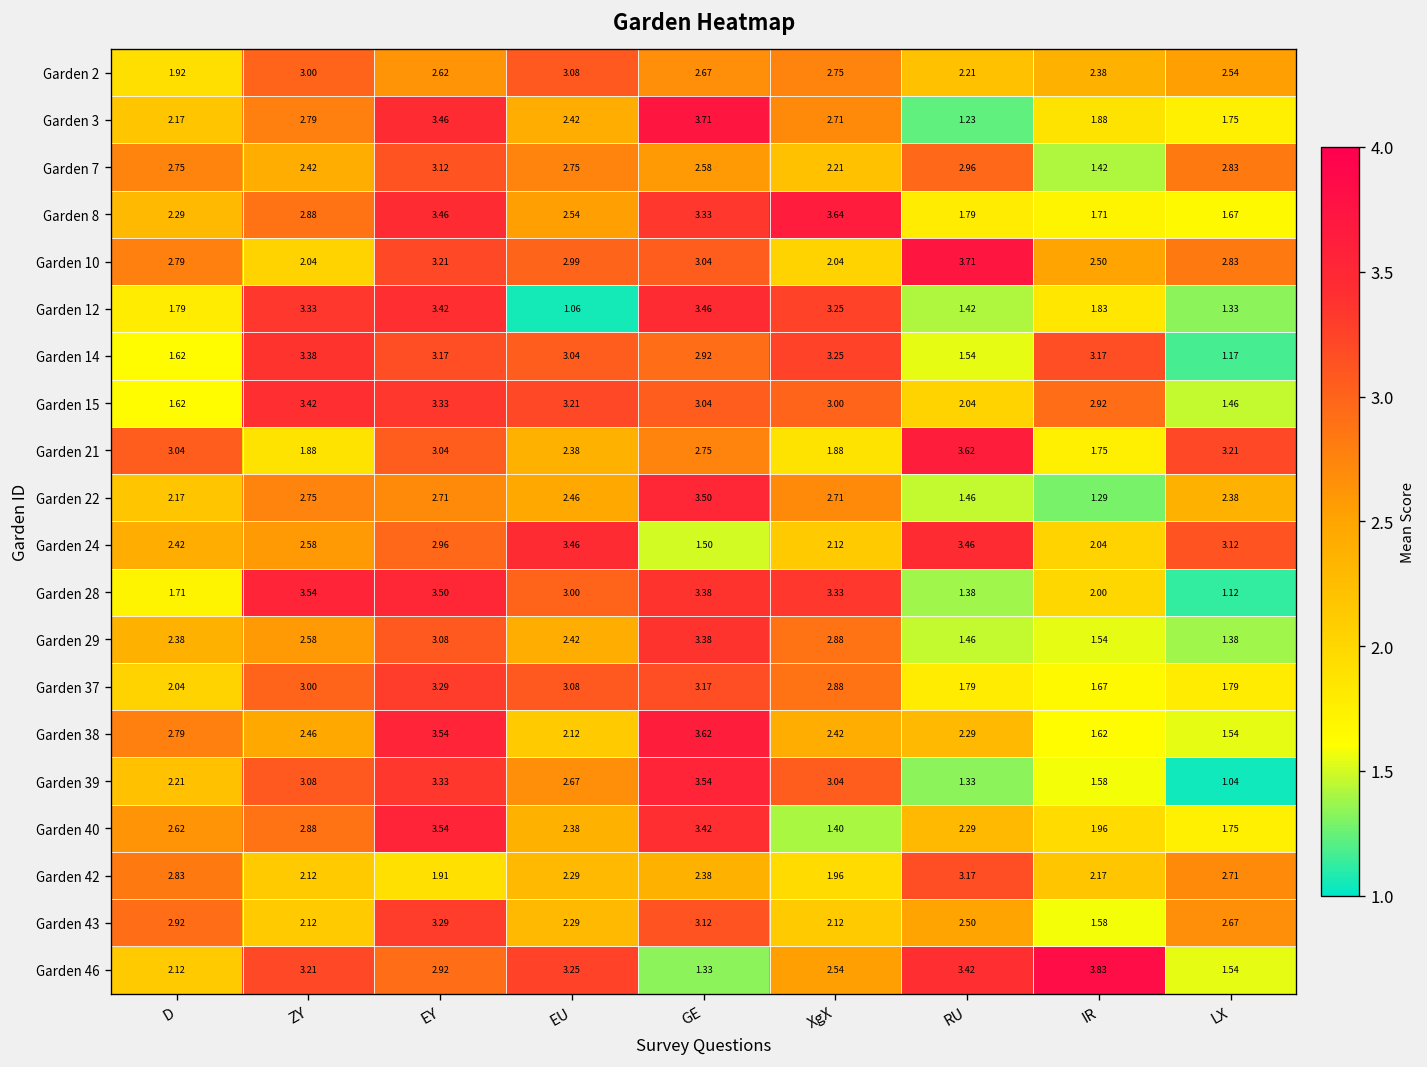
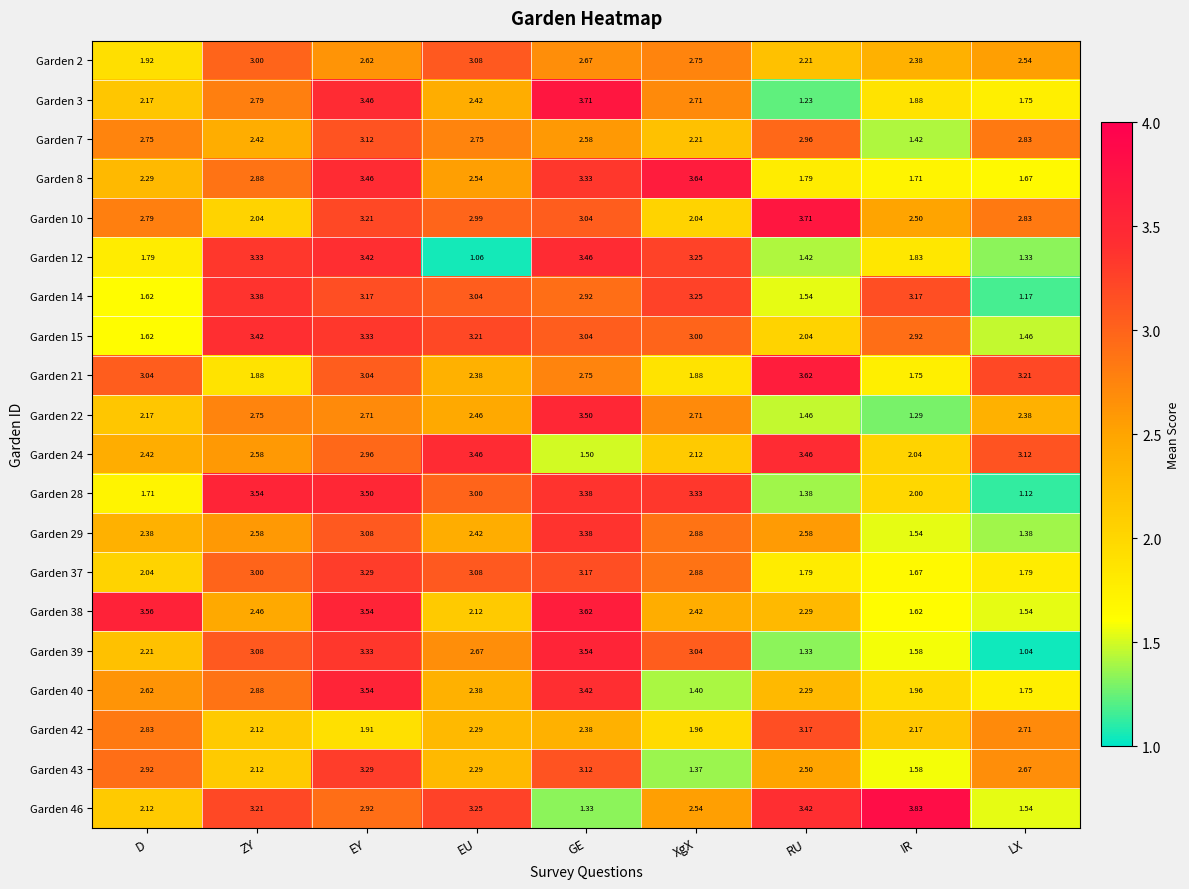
  {
    "Garden 2": {
      "D": 1.92,
      "ZY": 3.00,
      "EY": 2.62,
      "EU": 3.08,
      "GE": 2.67,
      "XgX": 2.75,
      "RU": 2.21,
      "IR": 2.38,
      "LX": 2.54
    },
    "Garden 3": {
      "D": 2.17,
      "ZY": 2.79,
      "EY": 3.46,
      "EU": 2.42,
      "GE": 3.71,
      "XgX": 2.71,
      "RU": 1.23,
      "IR": 1.88,
      "LX": 1.75
    },
    "Garden 7": {
      "D": 2.75,
      "ZY": 2.42,
      "EY": 3.12,
      "EU": 2.75,
      "GE": 2.58,
      "XgX": 2.21,
      "RU": 2.96,
      "IR": 1.42,
      "LX": 2.83
    },
    "Garden 8": {
      "D": 2.29,
      "ZY": 2.88,
      "EY": 3.46,
      "EU": 2.54,
      "GE": 3.33,
      "XgX": 3.64,
      "RU": 1.79,
      "IR": 1.71,
      "LX": 1.67
    },
    "Garden 10": {
      "D": 2.79,
      "ZY": 2.04,
      "EY": 3.21,
      "EU": 2.99,
      "GE": 3.04,
      "XgX": 2.04,
      "RU": 3.71,
      "IR": 2.50,
      "LX": 2.83
    },
    "Garden 12": {
      "D": 1.79,
      "ZY": 3.33,
      "EY": 3.42,
      "EU": 1.06,
      "GE": 3.46,
      "XgX": 3.25,
      "RU": 1.42,
      "IR": 1.83,
      "LX": 1.33
    },
    "Garden 14": {
      "D": 1.62,
      "ZY": 3.38,
      "EY": 3.17,
      "EU": 3.04,
      "GE": 2.92,
      "XgX": 3.25,
      "RU": 1.54,
      "IR": 3.17,
      "LX": 1.17
    },
    "Garden 15": {
      "D": 1.62,
      "ZY": 3.42,
      "EY": 3.33,
      "EU": 3.21,
      "GE": 3.04,
      "XgX": 3.00,
      "RU": 2.04,
      "IR": 2.92,
      "LX": 1.46
    },
    "Garden 21": {
      "D": 3.04,
      "ZY": 1.88,
      "EY": 3.04,
      "EU": 2.38,
      "GE": 2.75,
      "XgX": 1.88,
      "RU": 3.62,
      "IR": 1.75,
      "LX": 3.21
    },
    "Garden 22": {
      "D": 2.17,
      "ZY": 2.75,
      "EY": 2.71,
      "EU": 2.46,
      "GE": 3.50,
      "XgX": 2.71,
      "RU": 1.46,
      "IR": 1.29,
      "LX": 2.38
    },
    "Garden 24": {
      "D": 2.42,
      "ZY": 2.58,
      "EY": 2.96,
      "EU": 3.46,
      "GE": 1.50,
      "XgX": 2.12,
      "RU": 3.46,
      "IR": 2.04,
      "LX": 3.12
    },
    "Garden 28": {
      "D": 1.71,
      "ZY": 3.54,
      "EY": 3.50,
      "EU": 3.00,
      "GE": 3.38,
      "XgX": 3.33,
      "RU": 1.38,
      "IR": 2.00,
      "LX": 1.12
    },
    "Garden 29": {
      "D": 2.38,
      "ZY": 2.58,
      "EY": 3.08,
      "EU": 2.42,
      "GE": 3.38,
      "XgX": 2.88,
-     "RU": 1.46,
+     "RU": 2.58,
      "IR": 1.54,
      "LX": 1.38
    },
    "Garden 37": {
      "D": 2.04,
      "ZY": 3.00,
      "EY": 3.29,
      "EU": 3.08,
      "GE": 3.17,
      "XgX": 2.88,
      "RU": 1.79,
      "IR": 1.67,
      "LX": 1.79
    },
    "Garden 38": {
-     "D": 2.79,
+     "D": 3.56,
      "ZY": 2.46,
      "EY": 3.54,
      "EU": 2.12,
      "GE": 3.62,
      "XgX": 2.42,
      "RU": 2.29,
      "IR": 1.62,
      "LX": 1.54
    },
    "Garden 39": {
      "D": 2.21,
      "ZY": 3.08,
      "EY": 3.33,
      "EU": 2.67,
      "GE": 3.54,
      "XgX": 3.04,
      "RU": 1.33,
      "IR": 1.58,
      "LX": 1.04
    },
    "Garden 40": {
      "D": 2.62,
      "ZY": 2.88,
      "EY": 3.54,
      "EU": 2.38,
      "GE": 3.42,
      "XgX": 1.40,
      "RU": 2.29,
      "IR": 1.96,
      "LX": 1.75
    },
    "Garden 42": {
      "D": 2.83,
      "ZY": 2.12,
      "EY": 1.91,
      "EU": 2.29,
      "GE": 2.38,
      "XgX": 1.96,
      "RU": 3.17,
      "IR": 2.17,
      "LX": 2.71
    },
    "Garden 43": {
      "D": 2.92,
      "ZY": 2.12,
      "EY": 3.29,
      "EU": 2.29,
      "GE": 3.12,
-     "XgX": 2.12,
+     "XgX": 1.37,
      "RU": 2.50,
      "IR": 1.58,
      "LX": 2.67
    },
    "Garden 46": {
      "D": 2.12,
      "ZY": 3.21,
      "EY": 2.92,
      "EU": 3.25,
      "GE": 1.33,
      "XgX": 2.54,
      "RU": 3.42,
      "IR": 3.83,
      "LX": 1.54
    }
  }
